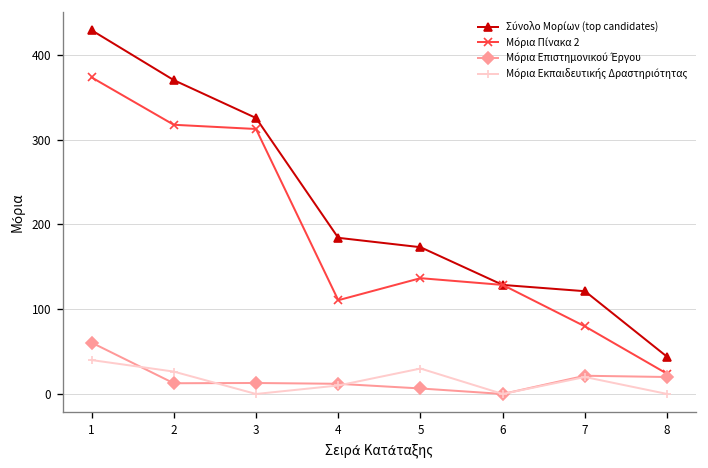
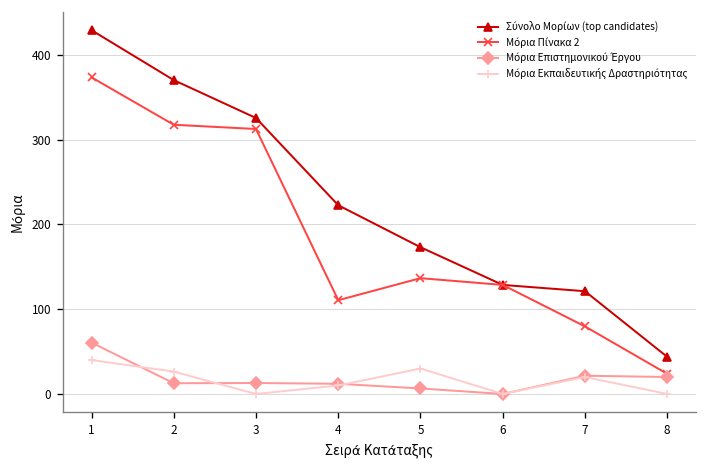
  {
    "Σύνολο Μορίων (top candidates)": {
      "1": 430,
      "2": 370,
      "3": 330,
-     "4": 180,
+     "4": 220,
      "5": 170,
      "7": 120,
      "8": 40
    },
    "Μόρια Πίνακα 2": {
      "1": 370,
      "2": 320,
      "3": 310,
      "4": 110,
      "5": 140,
      "7": 80,
      "8": 20
    },
    "Μόρια Επιστημονικού Έργου": {
      "1": 60,
      "2": 10,
      "3": 10,
      "5": 10,
      "8": 20
    },
    "Μόρια Εκπαιδευτικής Δραστηριότητας": {
      "1": 40,
      "2": 30,
      "3": 0,
      "5": 30,
      "8": 0
    }
  }
